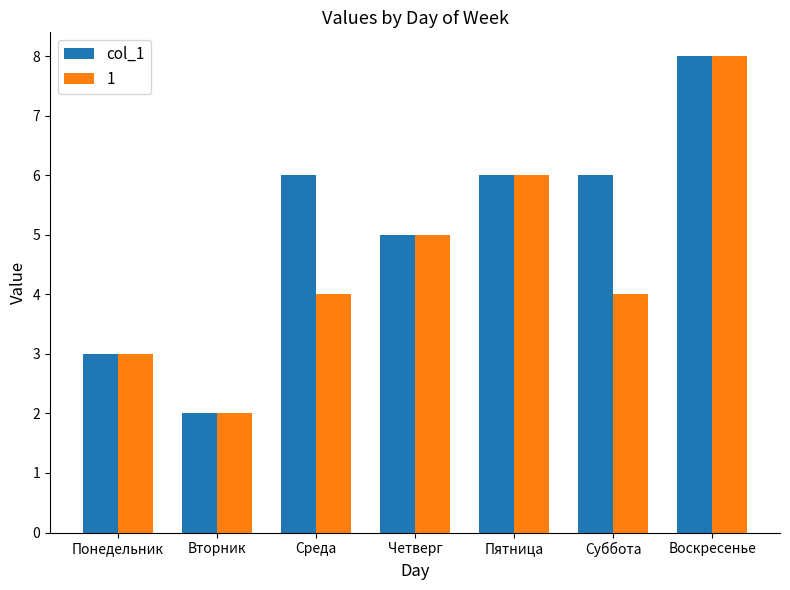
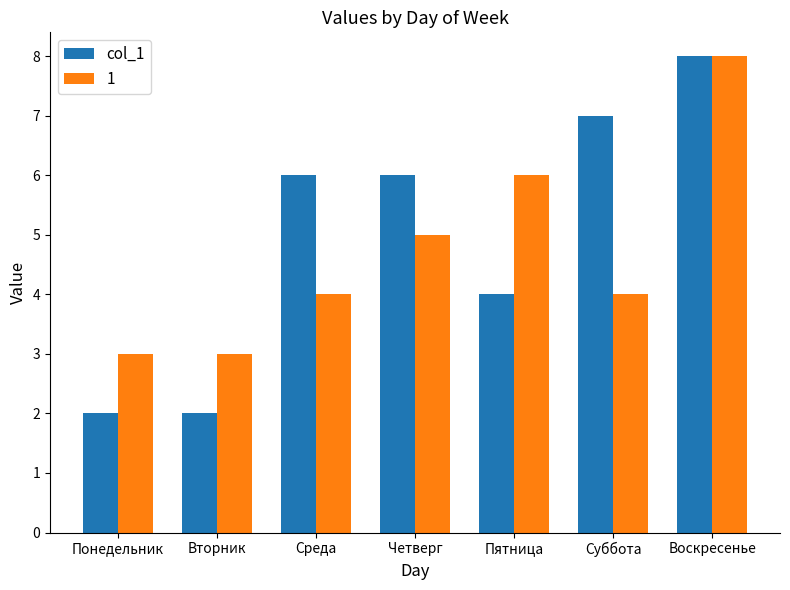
  {
    "col_1": {
-     "Понедельник": 3,
+     "Понедельник": 2,
      "Вторник": 2,
      "Среда": 6,
-     "Четверг": 5,
-     "Пятница": 6,
-     "Суббота": 6,
+     "Четверг": 6,
+     "Пятница": 4,
+     "Суббота": 7,
      "Воскресенье": 8
    },
    "1": {
      "Понедельник": 3,
-     "Вторник": 2,
+     "Вторник": 3,
      "Среда": 4,
      "Четверг": 5,
      "Пятница": 6,
      "Суббота": 4,
      "Воскресенье": 8
    }
  }
